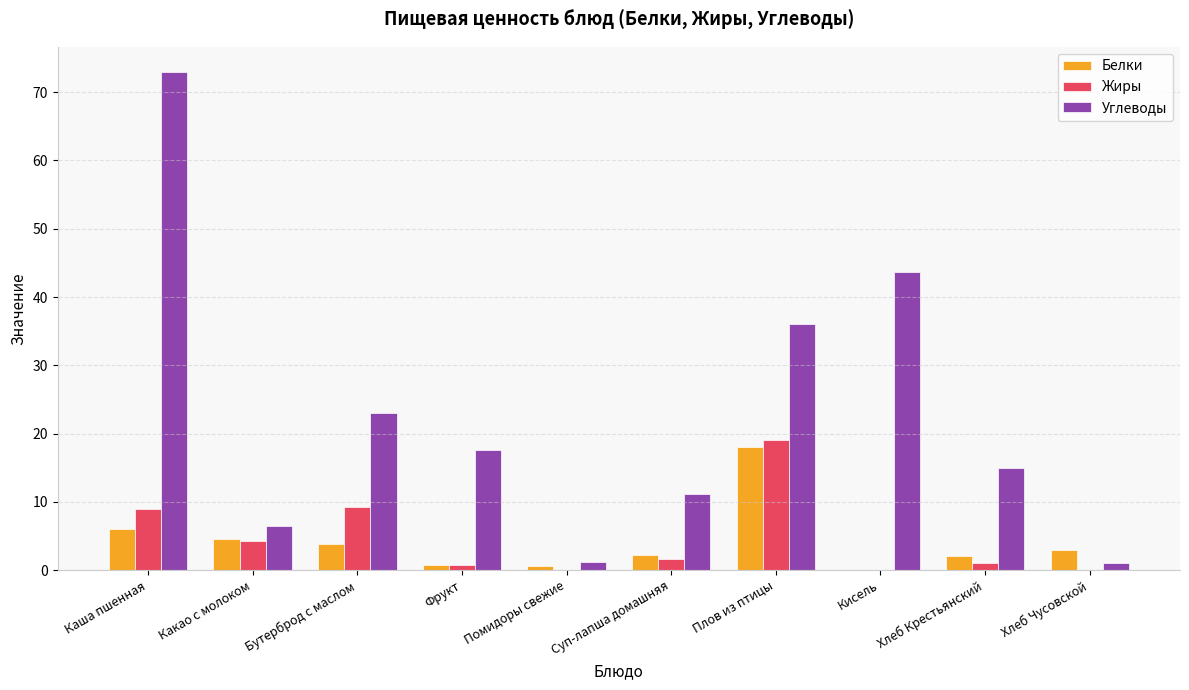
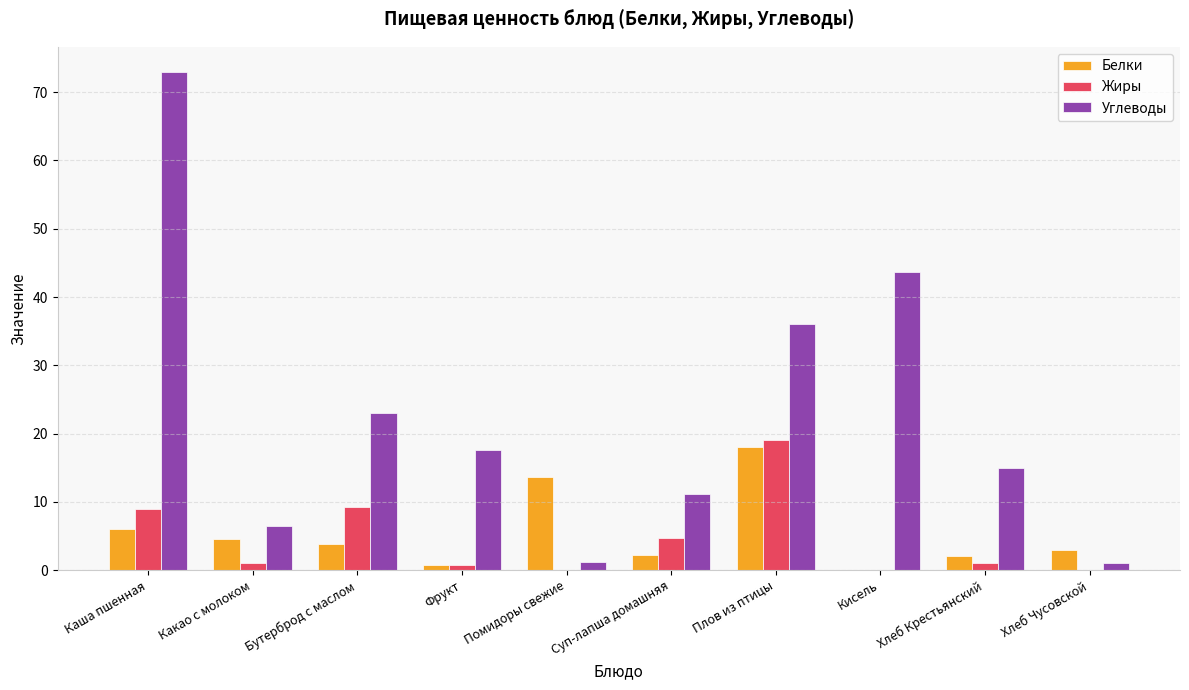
  {
    "Белки": {
      "Каша пшенная": 6,
      "Какао с молоком": 5,
      "Бутерброд с маслом": 4,
      "Фрукт": 1,
-     "Помидоры свежие": 1,
+     "Помидоры свежие": 14,
      "Суп-лапша домашняя": 2,
      "Плов из птицы": 18,
      "Кисель": 0,
      "Хлеб Крестьянский": 2,
      "Хлеб Чусовской": 3
    },
    "Жиры": {
      "Каша пшенная": 9,
-     "Какао с молоком": 4,
+     "Какао с молоком": 1,
      "Бутерброд с маслом": 9,
      "Фрукт": 1,
-     "Суп-лапша домашняя": 2,
+     "Суп-лапша домашняя": 5,
      "Плов из птицы": 19,
      "Кисель": 0,
      "Хлеб Крестьянский": 1,
      "Хлеб Чусовской": 0
    },
    "Углеводы": {
      "Каша пшенная": 73,
      "Какао с молоком": 7,
      "Бутерброд с маслом": 23,
      "Фрукт": 18,
      "Помидоры свежие": 1,
      "Суп-лапша домашняя": 11,
      "Плов из птицы": 36,
      "Кисель": 44,
      "Хлеб Крестьянский": 15,
      "Хлеб Чусовской": 1
    }
  }
